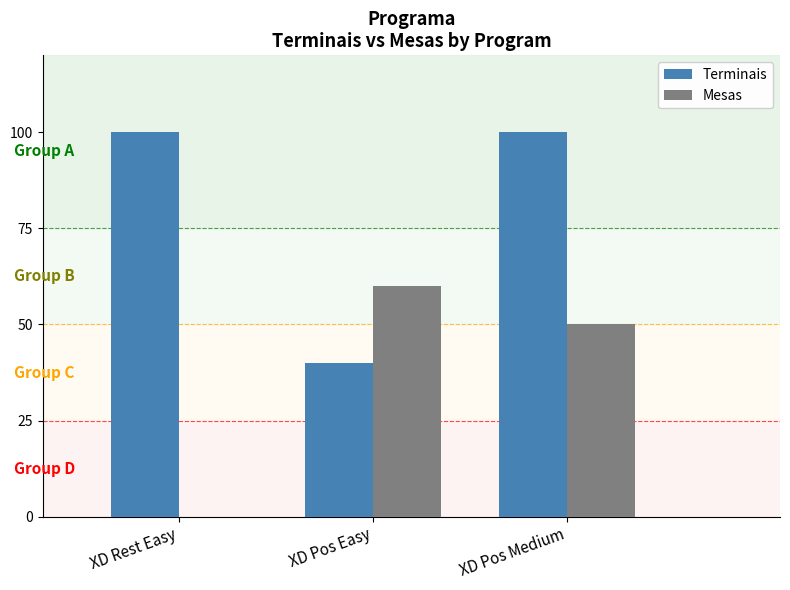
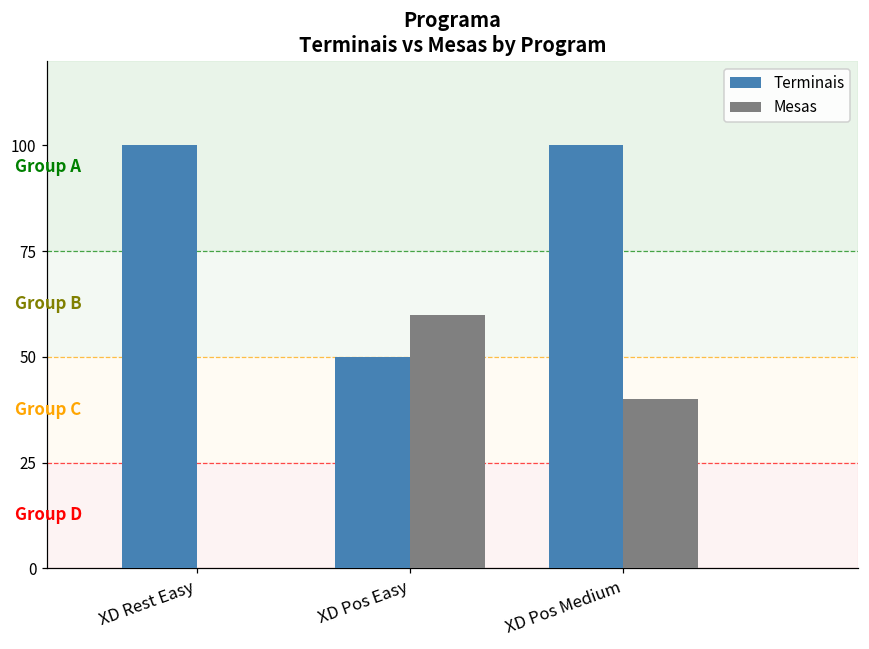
  {
    "Terminais": {
      "XD Rest Easy": 100,
-     "XD Pos Easy": 40,
+     "XD Pos Easy": 50,
      "XD Pos Medium": 100
    },
    "Mesas": {
      "XD Rest Easy": 0,
      "XD Pos Easy": 60,
-     "XD Pos Medium": 50
+     "XD Pos Medium": 40
    }
  }
